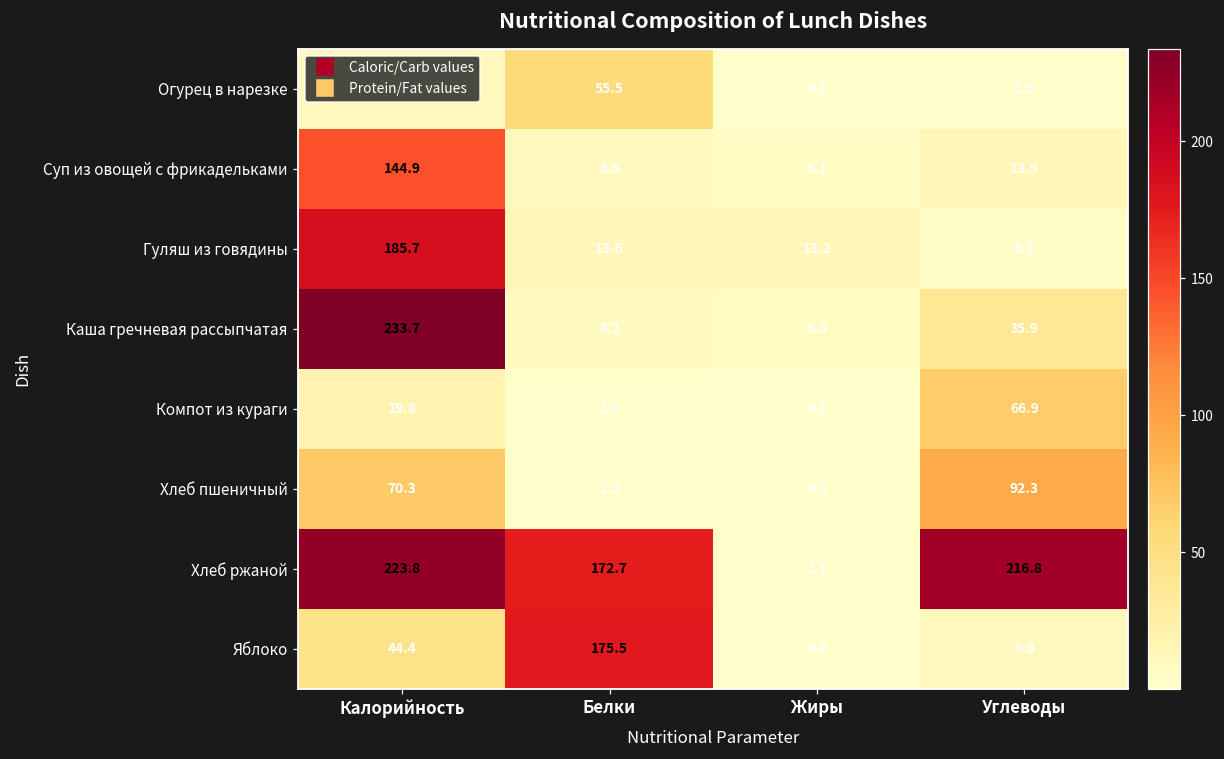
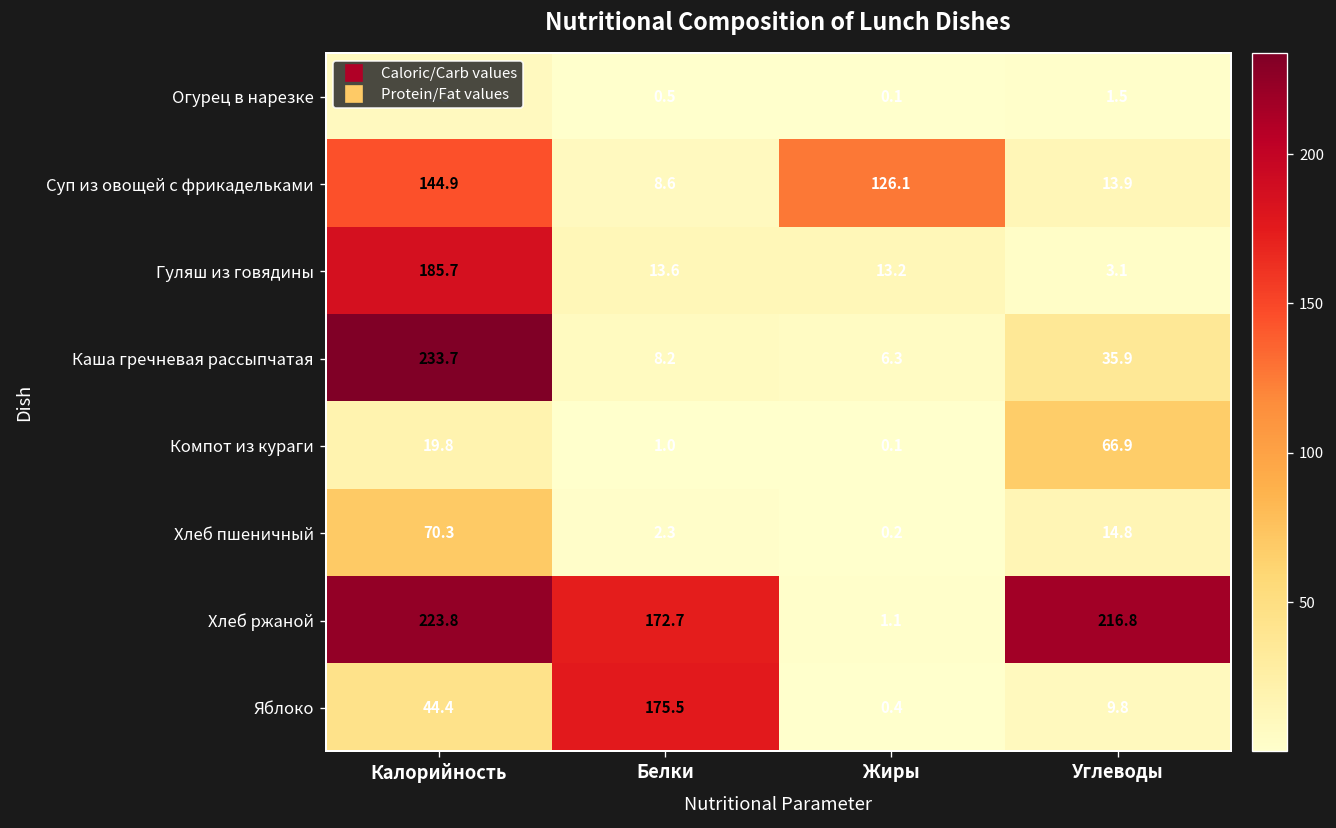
  {
    "Огурец в нарезке": {
-     "Белки": 55.5,
+     "Белки": 0.5,
      "Жиры": 0.1,
      "Углеводы": 1.5
    },
    "Суп из овощей с фрикадельками": {
      "Калорийность": 144.9,
      "Белки": 8.6,
-     "Жиры": 6.1,
+     "Жиры": 126.1,
      "Углеводы": 13.9
    },
    "Гуляш из говядины": {
      "Калорийность": 185.7,
      "Белки": 13.6,
      "Жиры": 13.2,
      "Углеводы": 3.1
    },
    "Каша гречневая рассыпчатая": {
      "Калорийность": 233.7,
      "Белки": 8.2,
      "Жиры": 6.3,
      "Углеводы": 35.9
    },
    "Компот из кураги": {
      "Калорийность": 19.8,
      "Белки": 1.0,
      "Жиры": 0.1,
      "Углеводы": 66.9
    },
    "Хлеб пшеничный": {
      "Калорийность": 70.3,
      "Белки": 2.3,
      "Жиры": 0.2,
-     "Углеводы": 92.3
+     "Углеводы": 14.8
    },
    "Хлеб ржаной": {
      "Калорийность": 223.8,
      "Белки": 172.7,
      "Жиры": 1.1,
      "Углеводы": 216.8
    },
    "Яблоко": {
      "Калорийность": 44.4,
      "Белки": 175.5,
      "Жиры": 0.4,
      "Углеводы": 9.8
    }
  }
